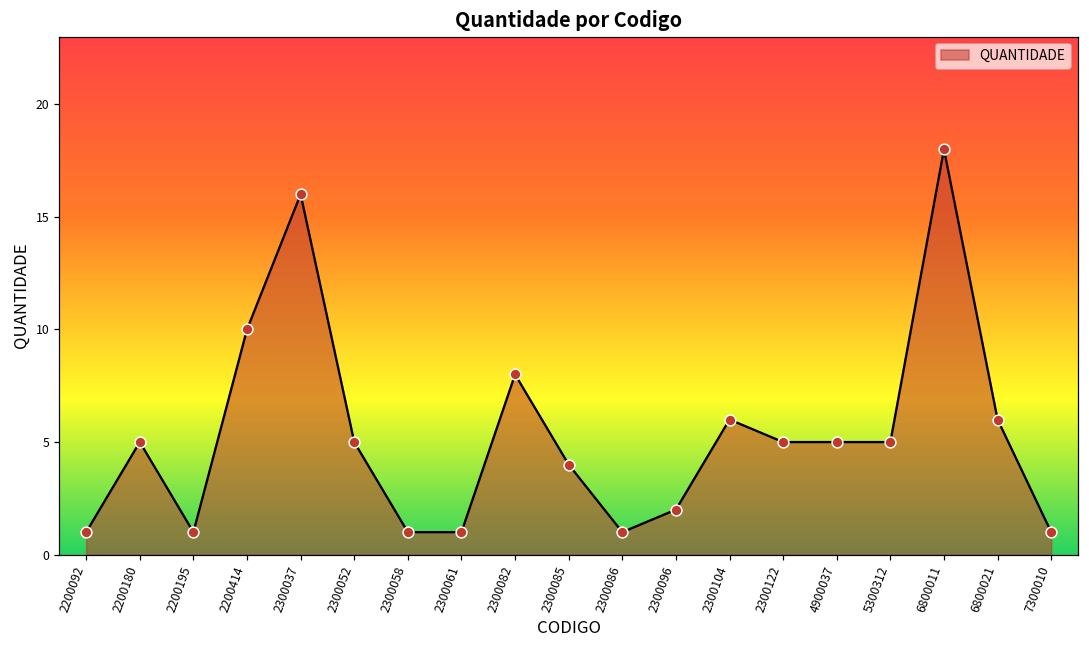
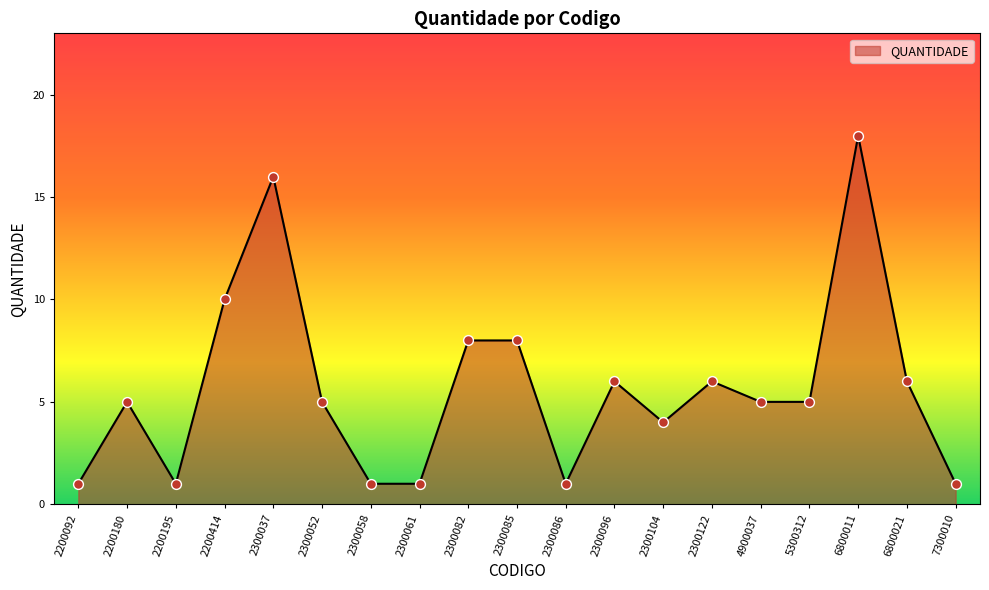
  {
    "2200092": 1,
    "2200180": 5,
    "2200195": 1,
    "2200414": 10,
    "2300037": 16,
    "2300052": 5,
    "2300058": 1,
    "2300061": 1,
    "2300082": 8,
-   "2300085": 4,
+   "2300085": 8,
    "2300086": 1,
-   "2300096": 2,
-   "2300104": 6,
-   "2300122": 5,
+   "2300096": 6,
+   "2300104": 4,
+   "2300122": 6,
    "4900037": 5,
    "5300312": 5,
    "6800011": 18,
    "6800021": 6,
    "7300010": 1
  }
